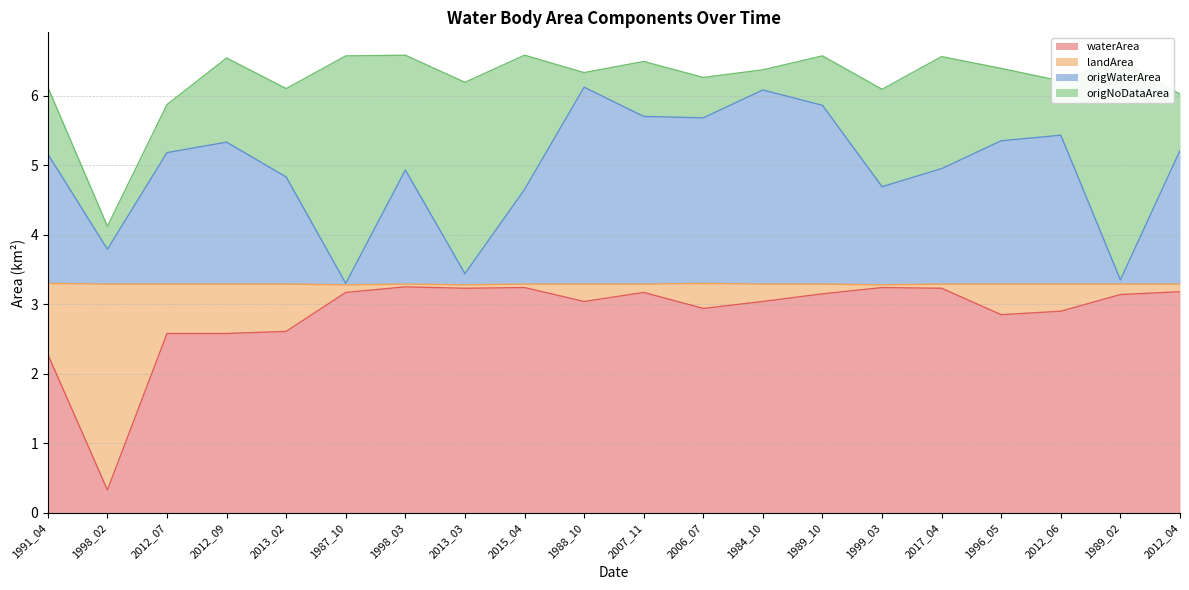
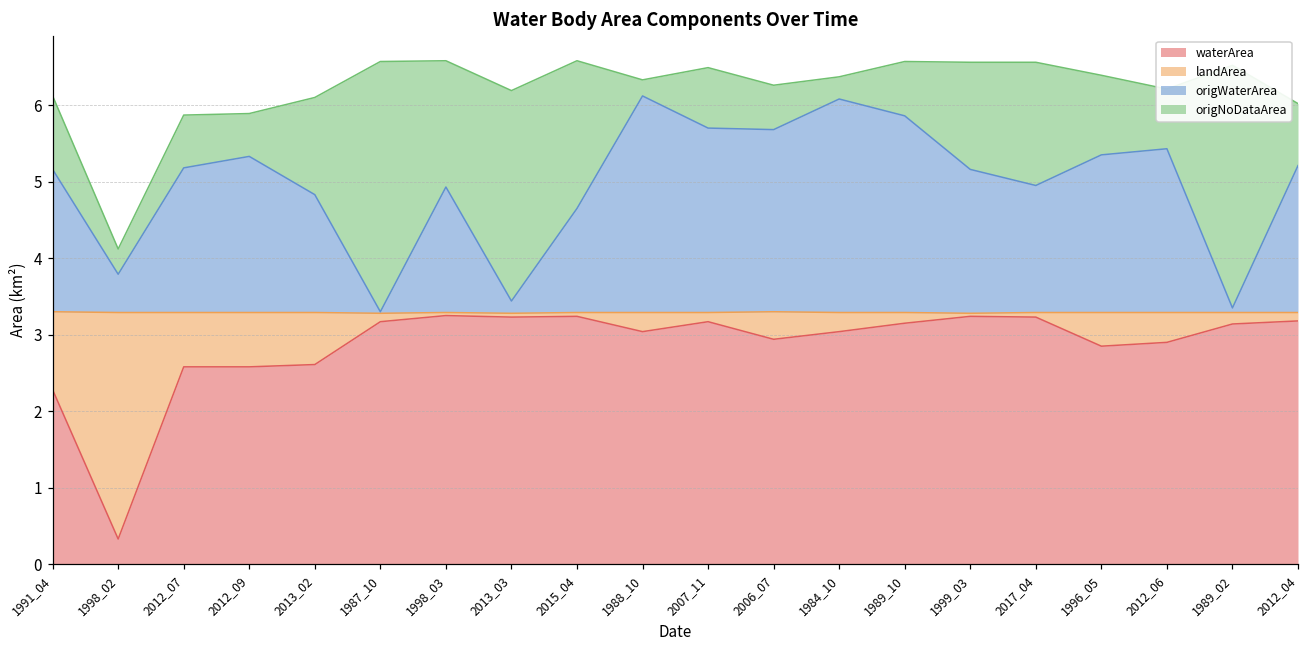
  {
    "origWaterArea": {
      "1991_04": 1.9,
      "1998_02": 0.5,
      "2012_07": 1.9,
      "2012_09": 2.0,
      "2013_02": 1.5,
      "1998_03": 1.6,
      "2013_03": 0.2,
      "2015_04": 1.4,
      "1988_10": 2.8,
      "2007_11": 2.4,
      "2006_07": 2.4,
      "1984_10": 2.8,
      "1989_10": 2.6,
-     "1999_03": 1.4,
+     "1999_03": 1.9,
      "2017_04": 1.7,
      "1996_05": 2.1,
      "2012_06": 2.1,
      "1989_02": 0.1,
      "2012_04": 1.9
    },
    "origNoDataArea": {
      "1991_04": 1.0,
      "1998_02": 0.3,
      "2012_07": 0.7,
-     "2012_09": 1.2,
+     "2012_09": 0.6,
      "2013_02": 1.3,
      "1987_10": 3.3,
      "1998_03": 1.7,
      "2013_03": 2.7,
      "2015_04": 1.9,
      "1988_10": 0.2,
      "2007_11": 0.8,
      "2006_07": 0.6,
      "1984_10": 0.3,
      "1989_10": 0.7,
      "1999_03": 1.4,
      "2017_04": 1.6,
      "1996_05": 1.0,
      "2012_04": 0.8
    }
  }
